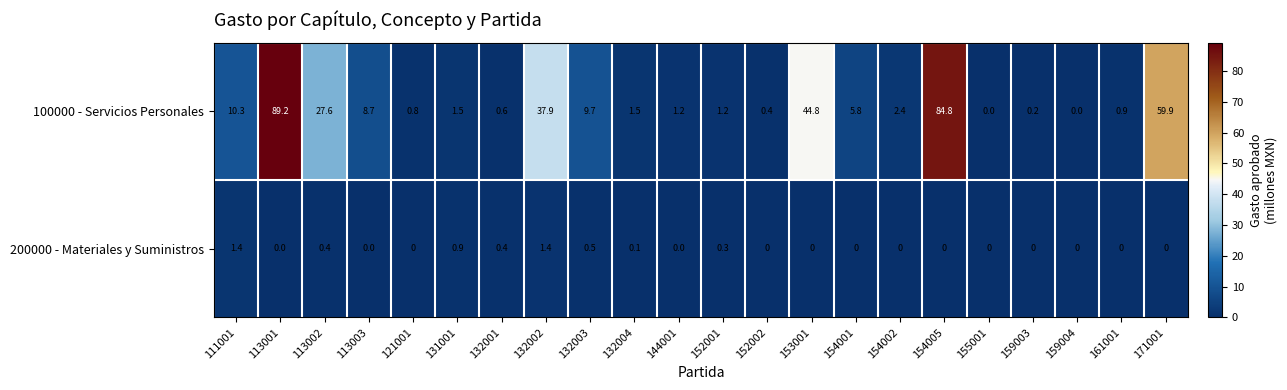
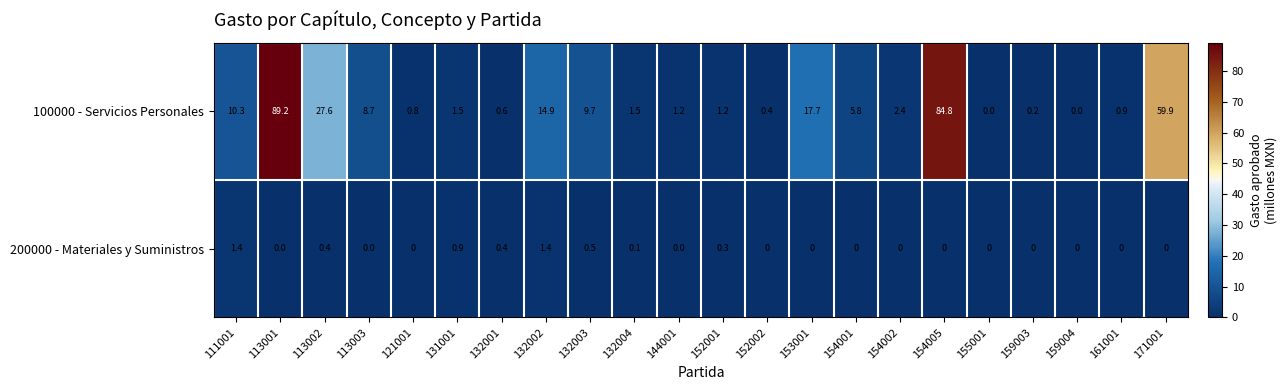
  {
    "100000 - Servicios Personales": {
      "111001": 10.3,
      "113001": 89.2,
      "113002": 27.6,
      "113003": 8.7,
      "121001": 0.8,
      "131001": 1.5,
      "132001": 0.6,
-     "132002": 37.9,
+     "132002": 14.9,
      "132003": 9.7,
      "132004": 1.5,
      "144001": 1.2,
      "152001": 1.2,
      "152002": 0.4,
-     "153001": 44.8,
+     "153001": 17.7,
      "154001": 5.8,
      "154002": 2.4,
      "154005": 84.8,
      "155001": 0.0,
      "159003": 0.2,
      "159004": 0.0,
      "161001": 0.9,
      "171001": 59.9
    },
    "200000 - Materiales y Suministros": {
      "111001": 1.4,
      "113001": 0.0,
      "113002": 0.4,
      "113003": 0.0,
      "121001": 0,
      "131001": 0.9,
      "132001": 0.4,
      "132002": 1.4,
      "132003": 0.5,
      "132004": 0.1,
      "144001": 0.0,
      "152001": 0.3,
      "152002": 0,
      "153001": 0,
      "154001": 0,
      "154002": 0,
      "154005": 0,
      "155001": 0,
      "159003": 0,
      "159004": 0,
      "161001": 0,
      "171001": 0
    }
  }
